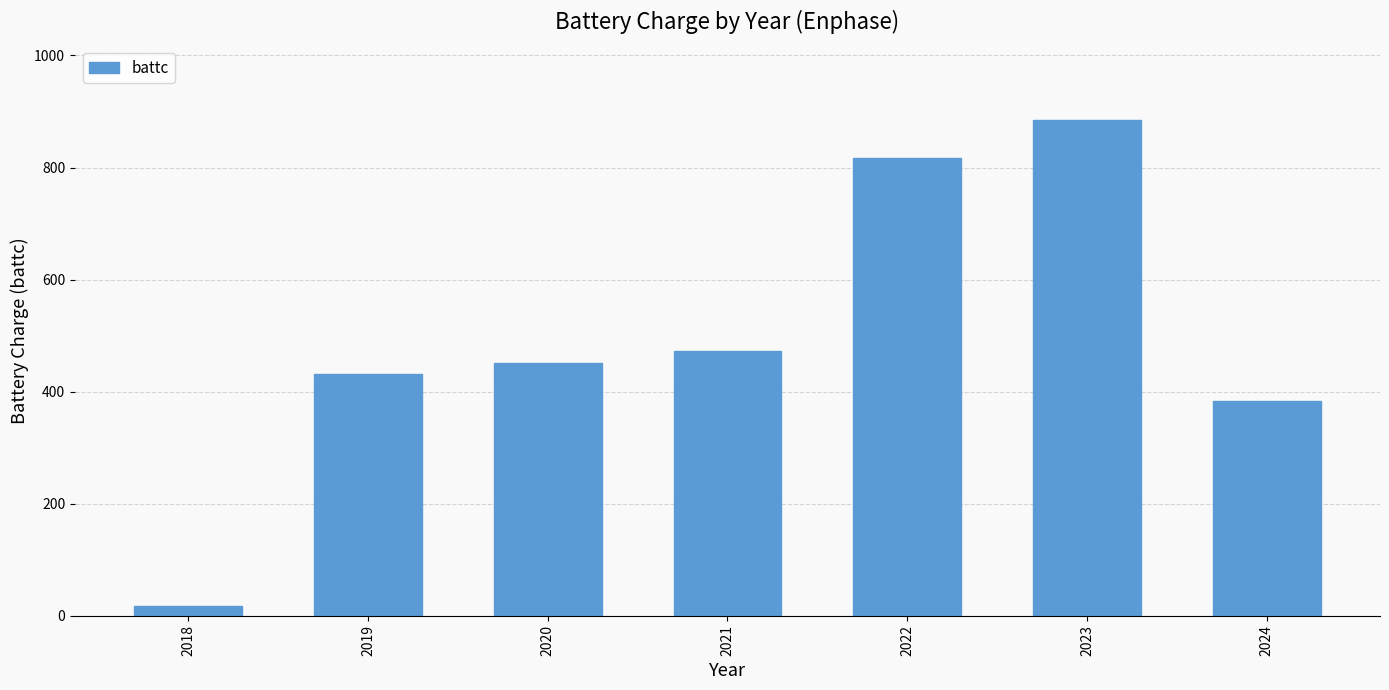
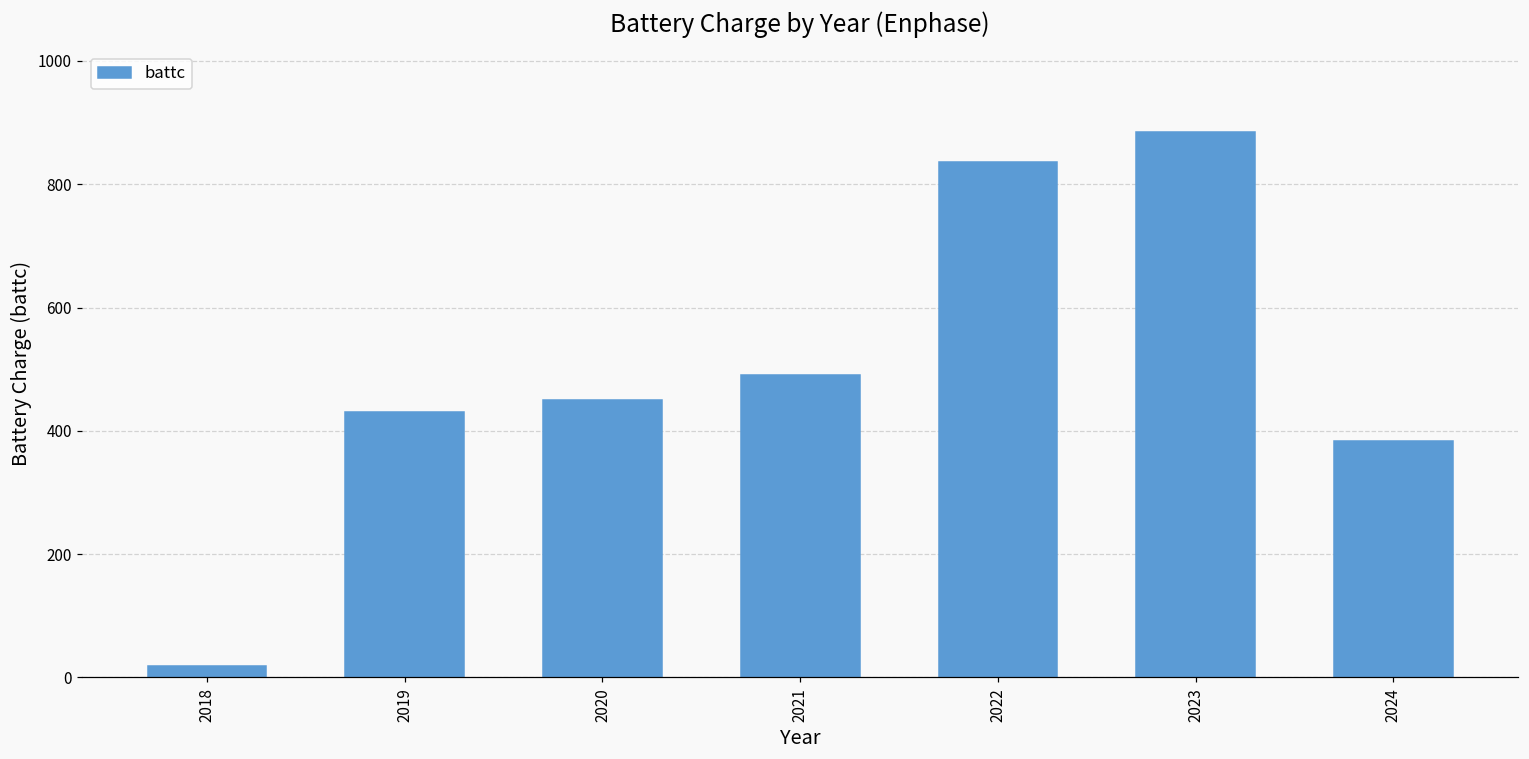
  {
    "2018": 20,
    "2019": 430,
    "2020": 450,
-   "2021": 470,
-   "2022": 820,
+   "2021": 490,
+   "2022": 840,
    "2023": 880,
    "2024": 380
  }
